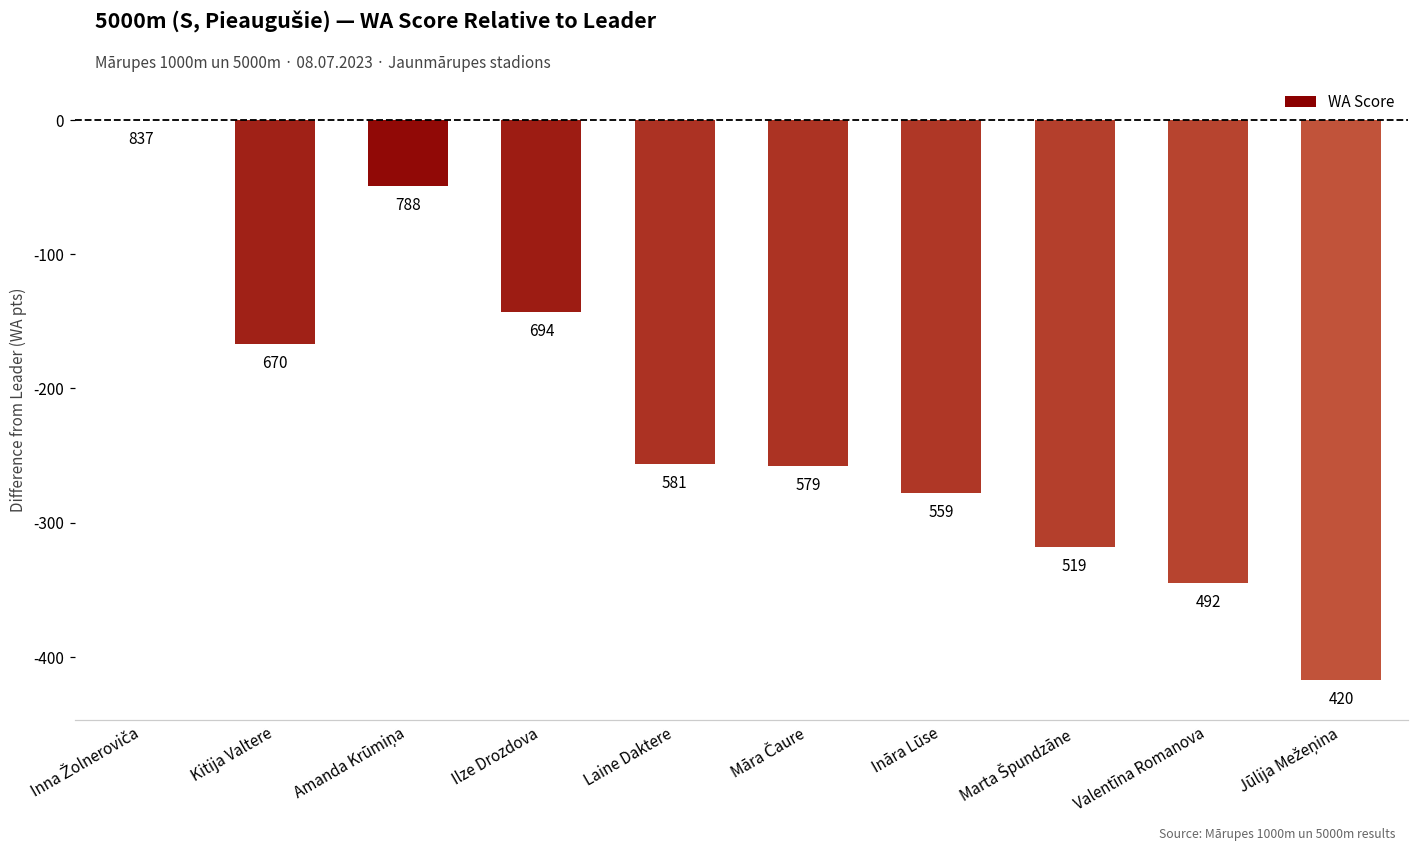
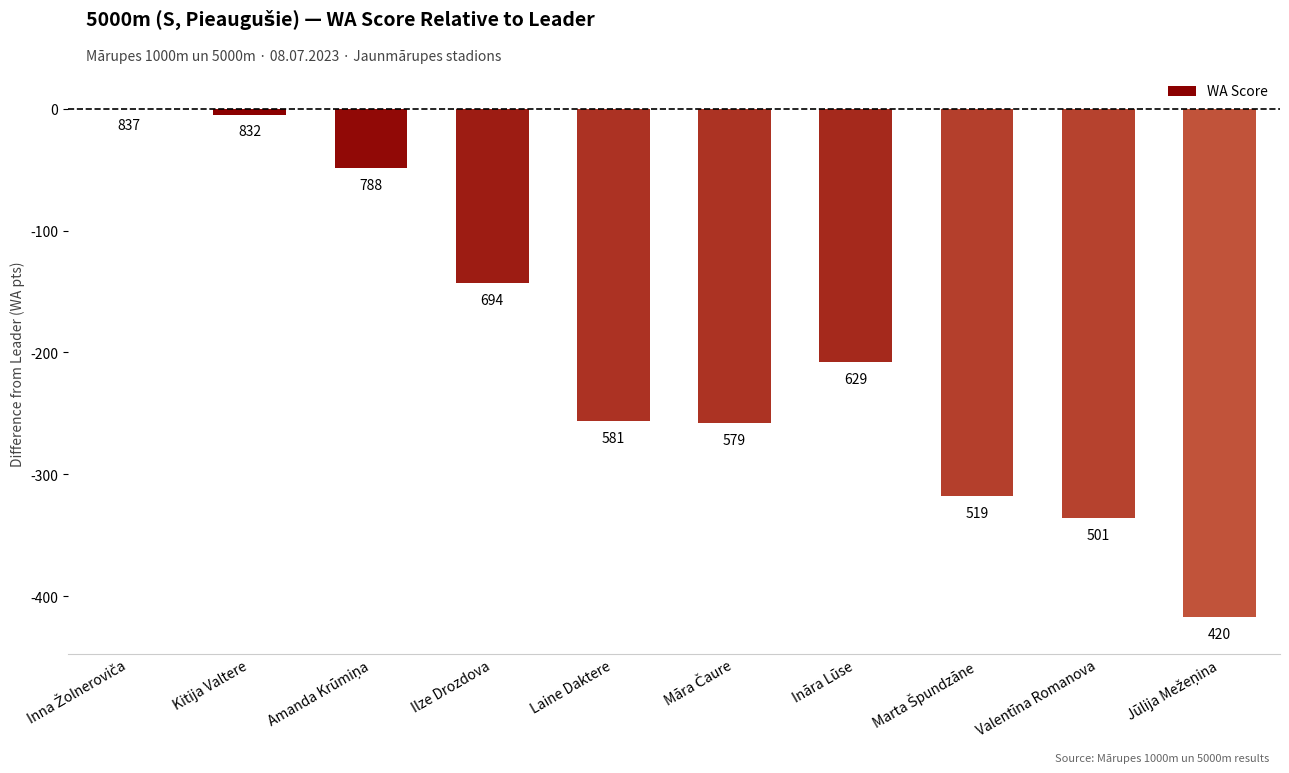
  {
-   "Kitija Valtere": 670,
-   "Ināra Lūse": 559,
-   "Valentīna Romanova": 492
+   "Kitija Valtere": 832,
+   "Ināra Lūse": 629,
+   "Valentīna Romanova": 501
  }
